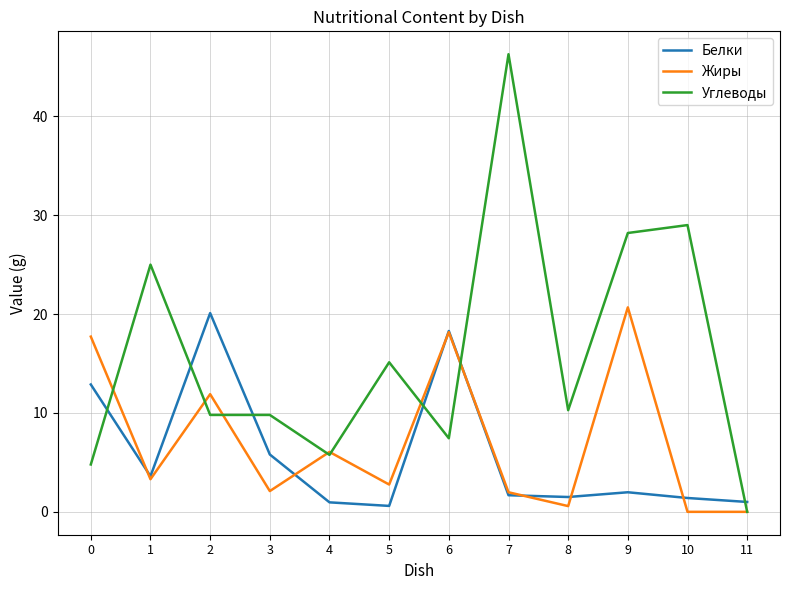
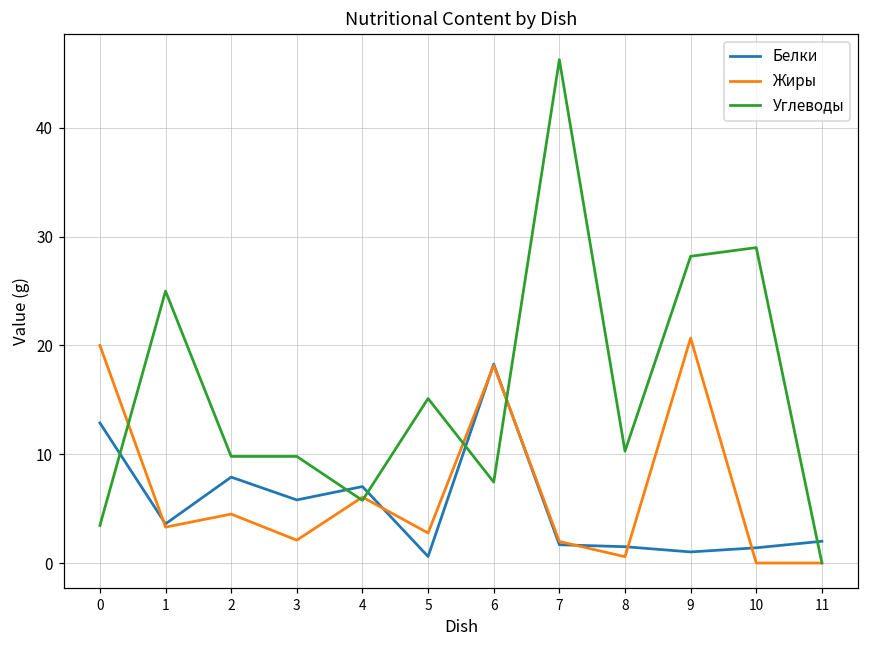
  {
    "Белки": {
      "0": 13,
      "1": 4,
-     "2": 20,
+     "2": 8,
      "3": 6,
-     "4": 1,
+     "4": 7,
      "5": 1,
      "7": 2,
      "8": 2,
-     "9": 2,
+     "9": 1,
      "10": 1,
-     "11": 1
+     "11": 2
    },
    "Жиры": {
-     "0": 18,
+     "0": 20,
      "1": 3,
-     "2": 12,
+     "2": 5,
      "3": 2,
      "4": 6,
      "5": 3,
      "7": 2,
      "8": 1,
      "9": 21,
      "10": 0
    },
    "Углеводы": {
-     "0": 5,
+     "0": 3,
      "1": 25,
      "2": 10,
      "3": 10,
      "4": 6,
      "5": 15,
      "6": 7,
      "7": 46,
      "8": 10,
      "9": 28,
      "10": 29
    }
  }
